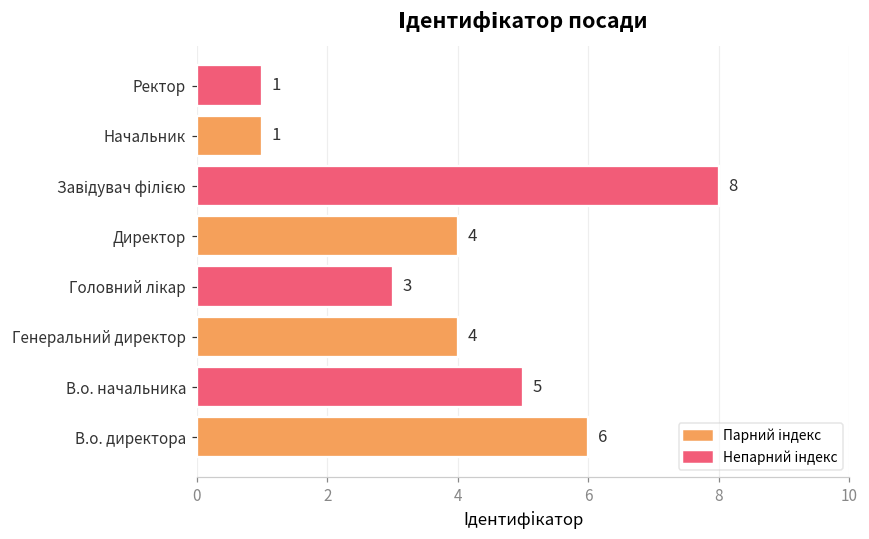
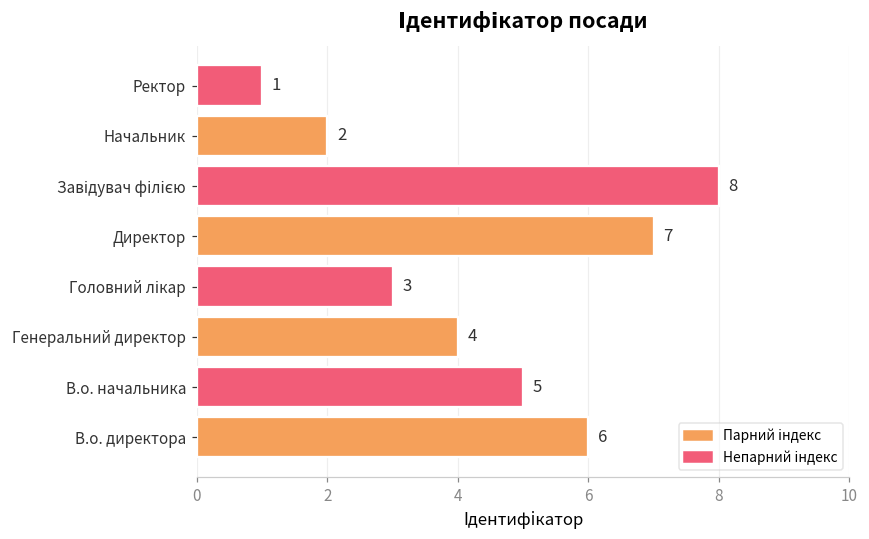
  {
    "Ректор": 1,
-   "Начальник": 1,
+   "Начальник": 2,
    "Завідувач філією": 8,
-   "Директор": 4,
+   "Директор": 7,
    "Головний лікар": 3,
    "Генеральний директор": 4,
    "В.о. начальника": 5,
    "В.о. директора": 6
  }
